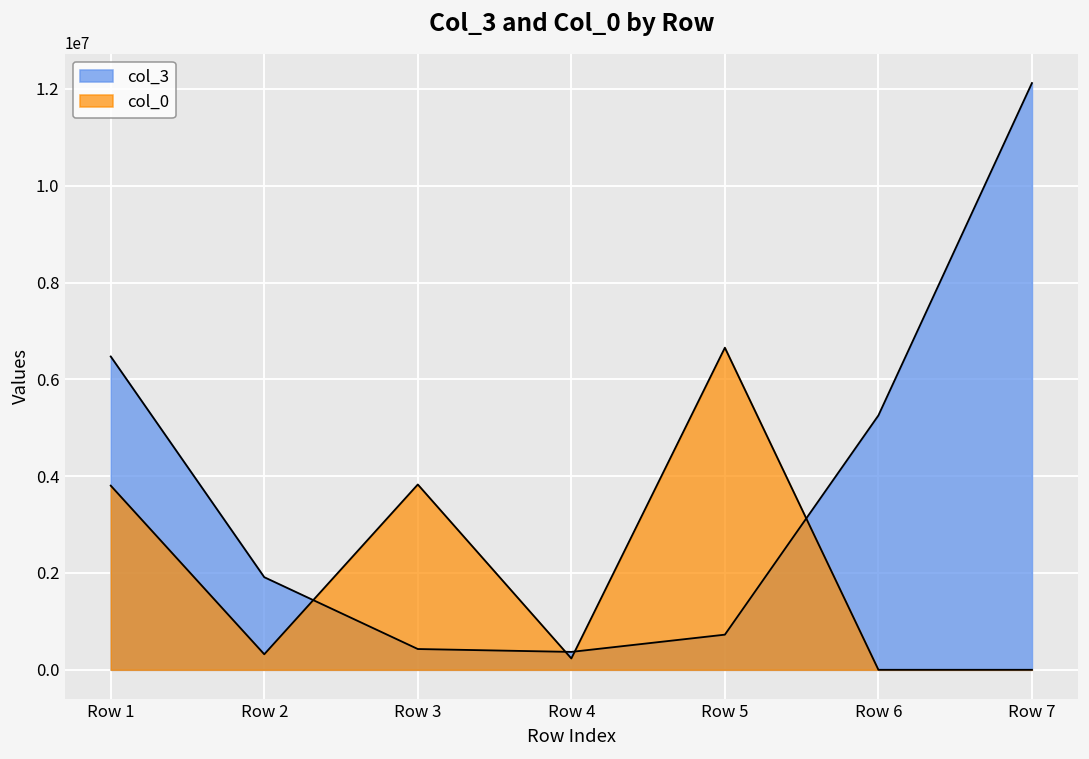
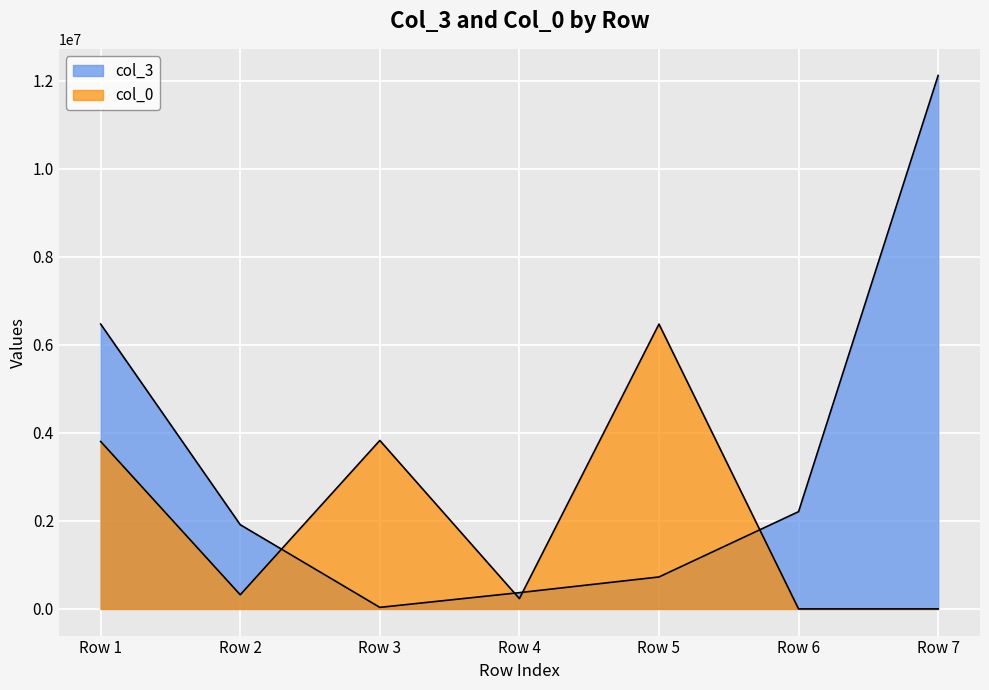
  {
    "col_3": {
      "Row 1": 6500000,
      "Row 2": 1900000,
-     "Row 3": 400000,
+     "Row 3": 0,
      "Row 4": 400000,
      "Row 5": 700000,
-     "Row 6": 5300000,
+     "Row 6": 2200000,
      "Row 7": 12100000
    },
    "col_0": {
      "Row 1": 3800000,
      "Row 2": 300000,
      "Row 3": 3800000,
      "Row 4": 200000,
-     "Row 5": 6700000,
+     "Row 5": 6500000,
      "Row 6": 0,
      "Row 7": 0
    }
  }
